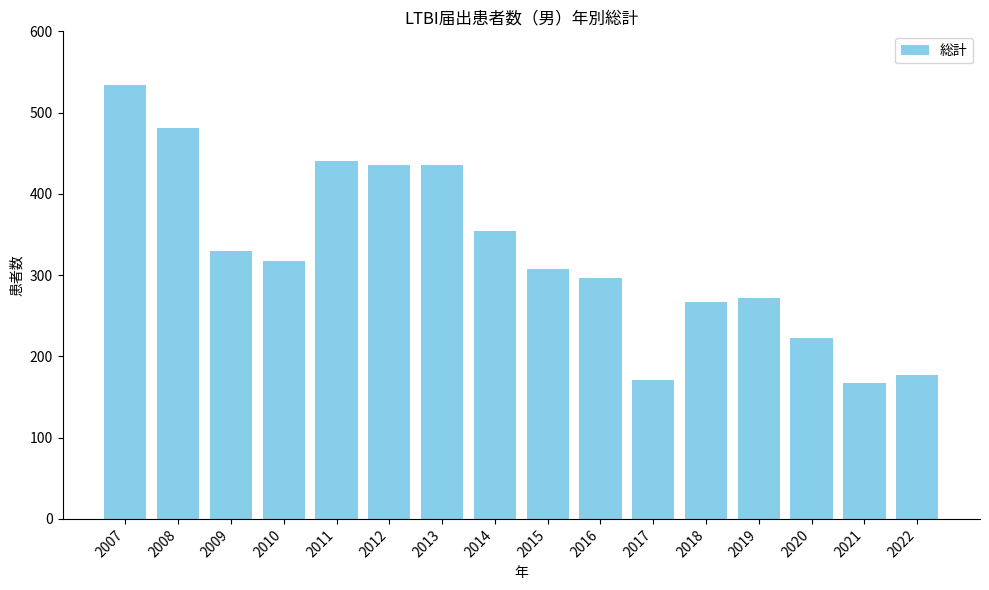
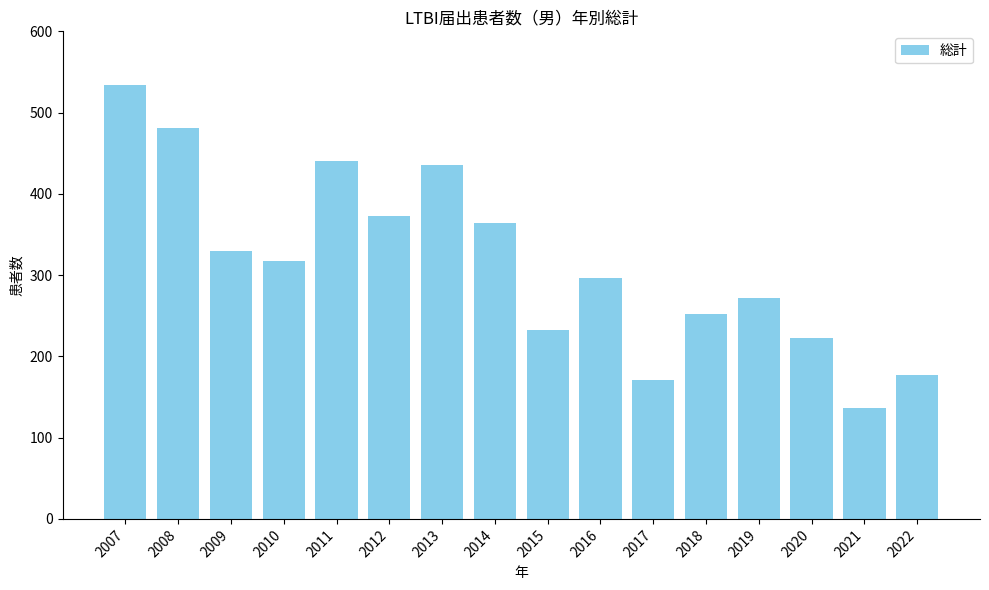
  {
    "2007": 530,
    "2008": 480,
    "2009": 330,
    "2010": 320,
    "2011": 440,
-   "2012": 440,
+   "2012": 370,
    "2013": 440,
-   "2014": 350,
-   "2015": 310,
+   "2014": 360,
+   "2015": 230,
    "2016": 300,
    "2017": 170,
-   "2018": 270,
+   "2018": 250,
    "2019": 270,
    "2020": 220,
-   "2021": 170,
+   "2021": 140,
    "2022": 180
  }
